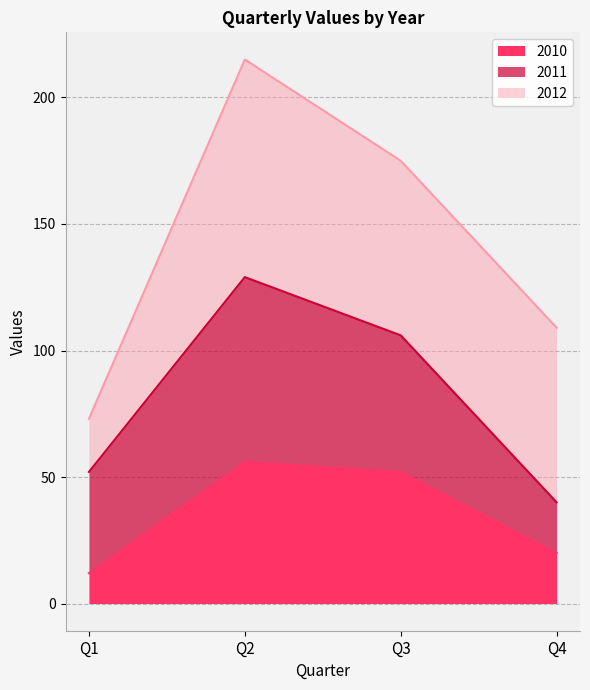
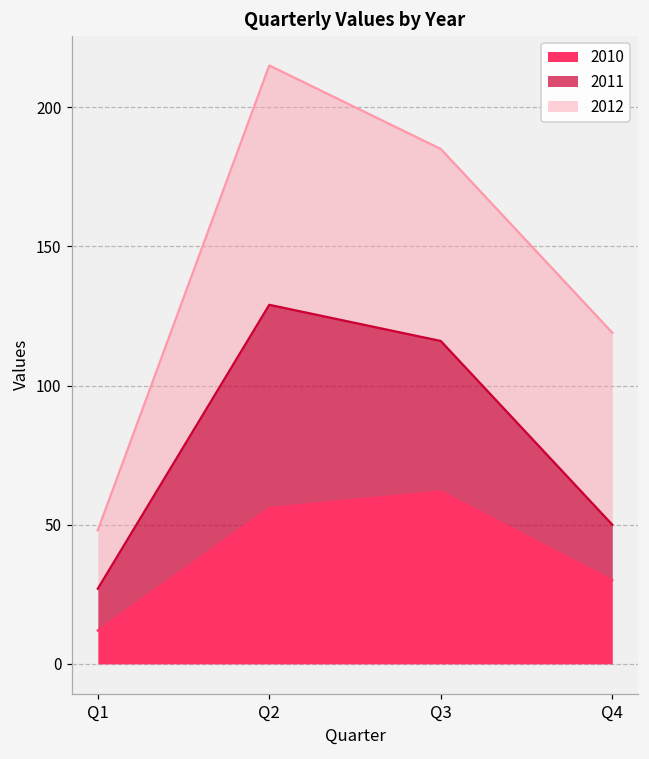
  {
    "2010": {
      "Q1": 12,
      "Q2": 56,
-     "Q3": 52,
-     "Q4": 20
+     "Q3": 62,
+     "Q4": 30
    },
    "2011": {
-     "Q1": 40,
+     "Q1": 15,
      "Q2": 73,
      "Q3": 54,
      "Q4": 20
    },
    "2012": {
      "Q1": 21,
      "Q2": 86,
      "Q3": 69,
      "Q4": 69
    }
  }
